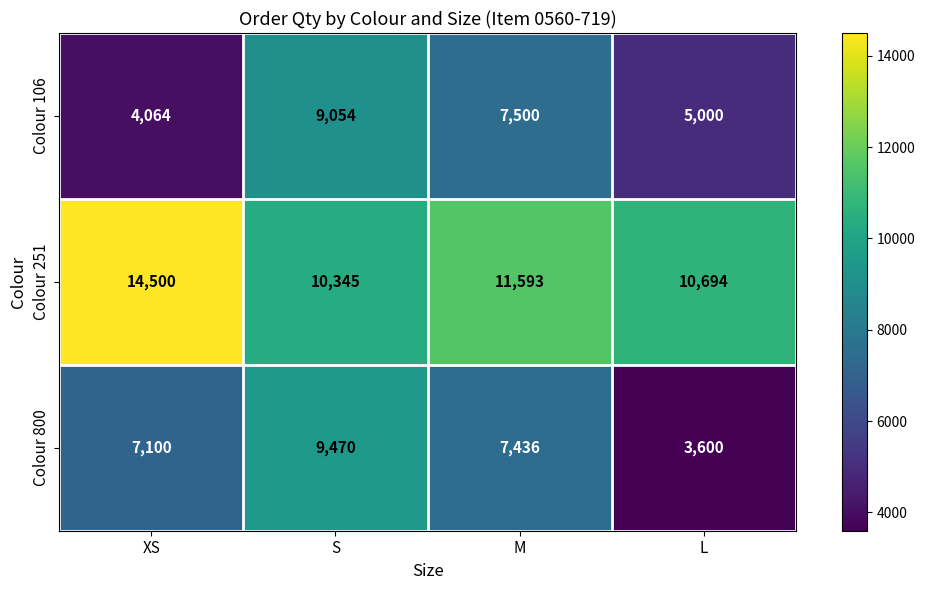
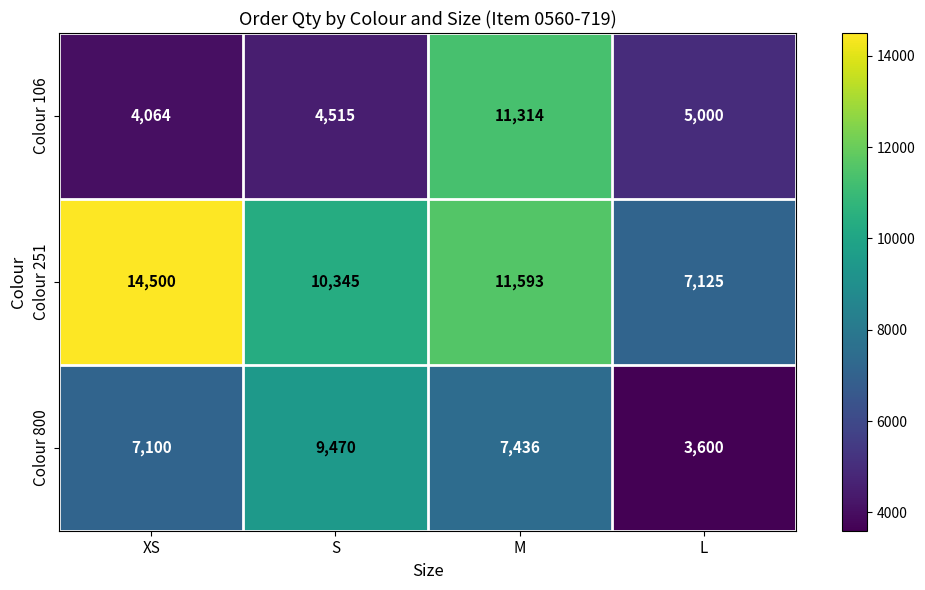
  {
    "Colour 106": {
      "XS": "4,064",
-     "S": "9,054",
-     "M": "7,500",
+     "S": "4,515",
+     "M": "11,314",
      "L": "5,000"
    },
    "Colour 251": {
      "XS": "14,500",
      "S": "10,345",
      "M": "11,593",
-     "L": "10,694"
+     "L": "7,125"
    },
    "Colour 800": {
      "XS": "7,100",
      "S": "9,470",
      "M": "7,436",
      "L": "3,600"
    }
  }
